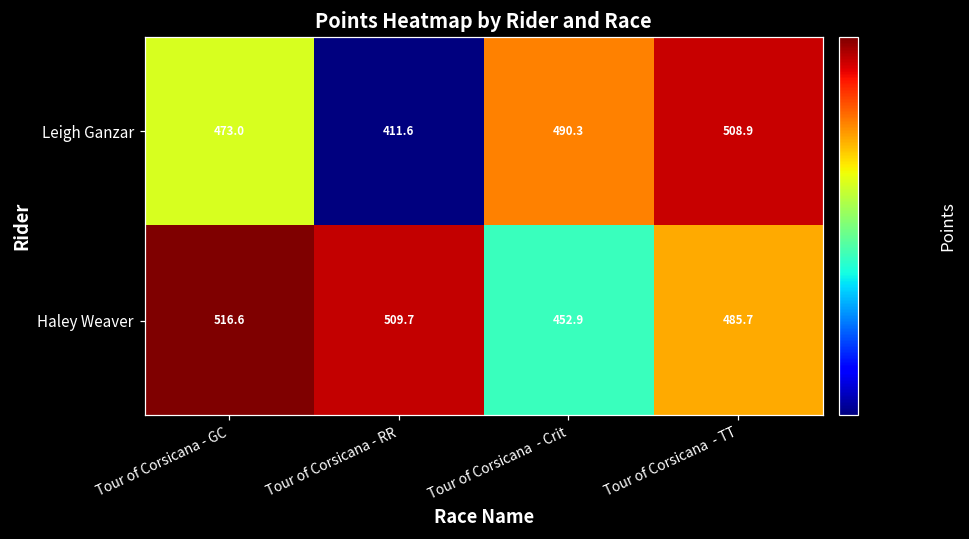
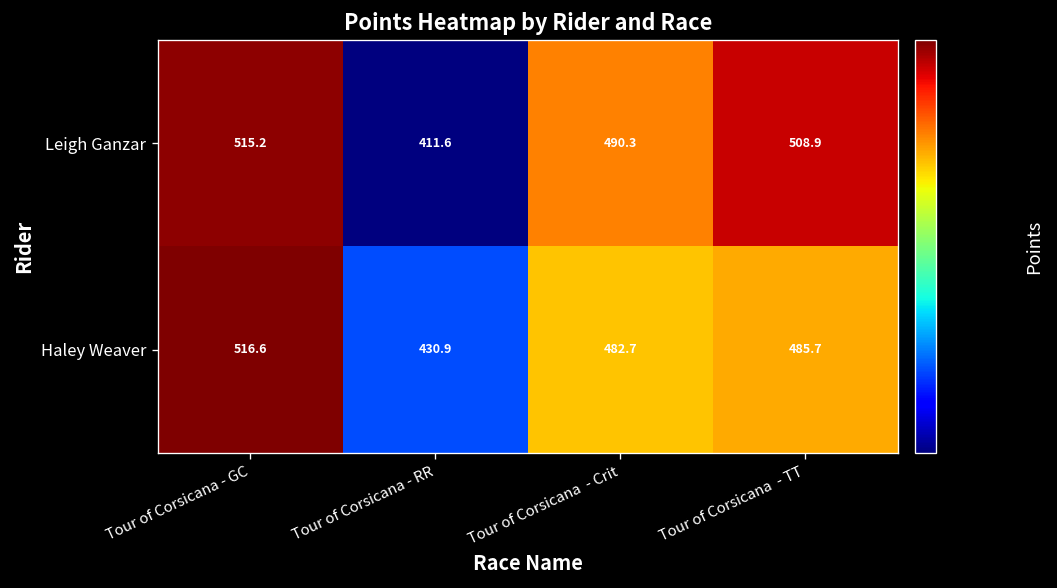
  {
    "Leigh Ganzar": {
-     "Tour of Corsicana - GC": 473.0,
+     "Tour of Corsicana - GC": 515.2,
      "Tour of Corsicana - RR": 411.6,
      "Tour of Corsicana - Crit": 490.3,
      "Tour of Corsicana - TT": 508.9
    },
    "Haley Weaver": {
      "Tour of Corsicana - GC": 516.6,
-     "Tour of Corsicana - RR": 509.7,
-     "Tour of Corsicana - Crit": 452.9,
+     "Tour of Corsicana - RR": 430.9,
+     "Tour of Corsicana - Crit": 482.7,
      "Tour of Corsicana - TT": 485.7
    }
  }
